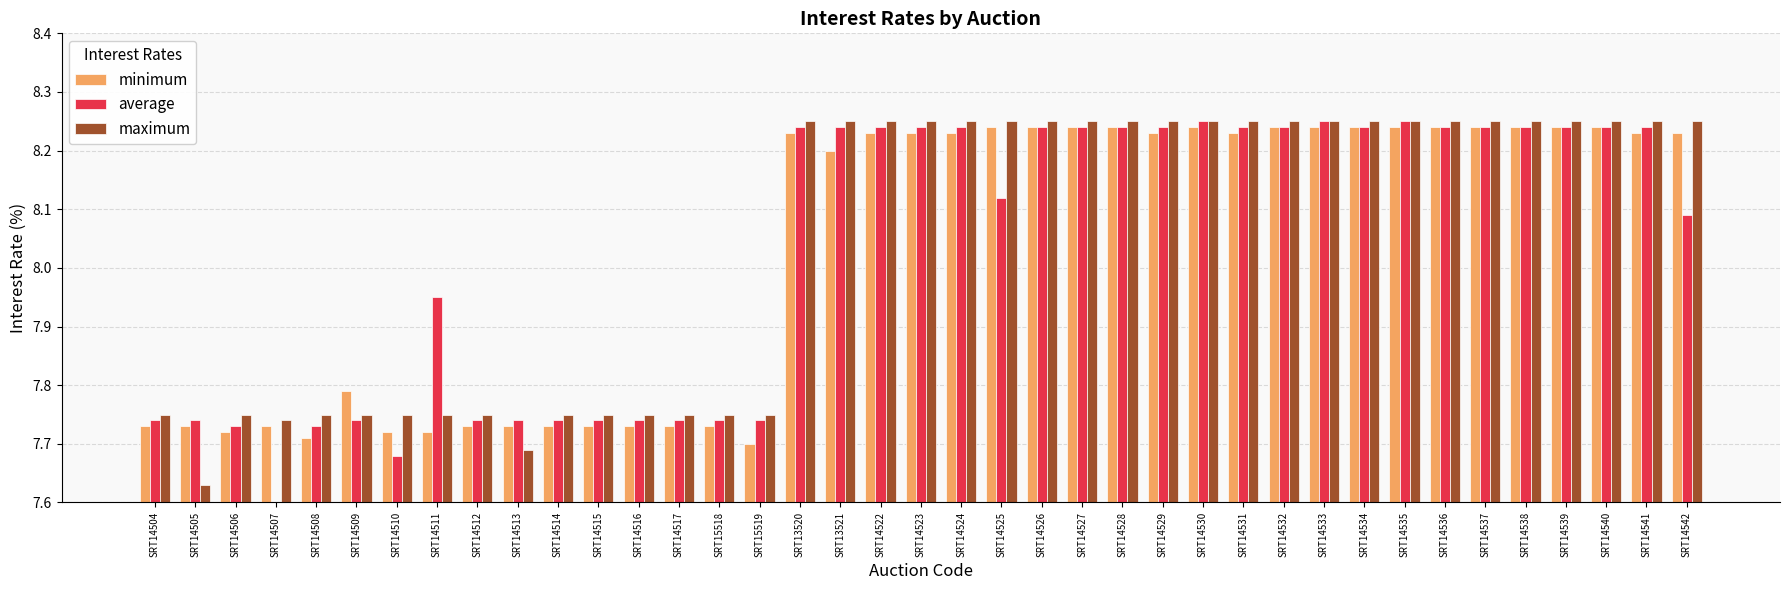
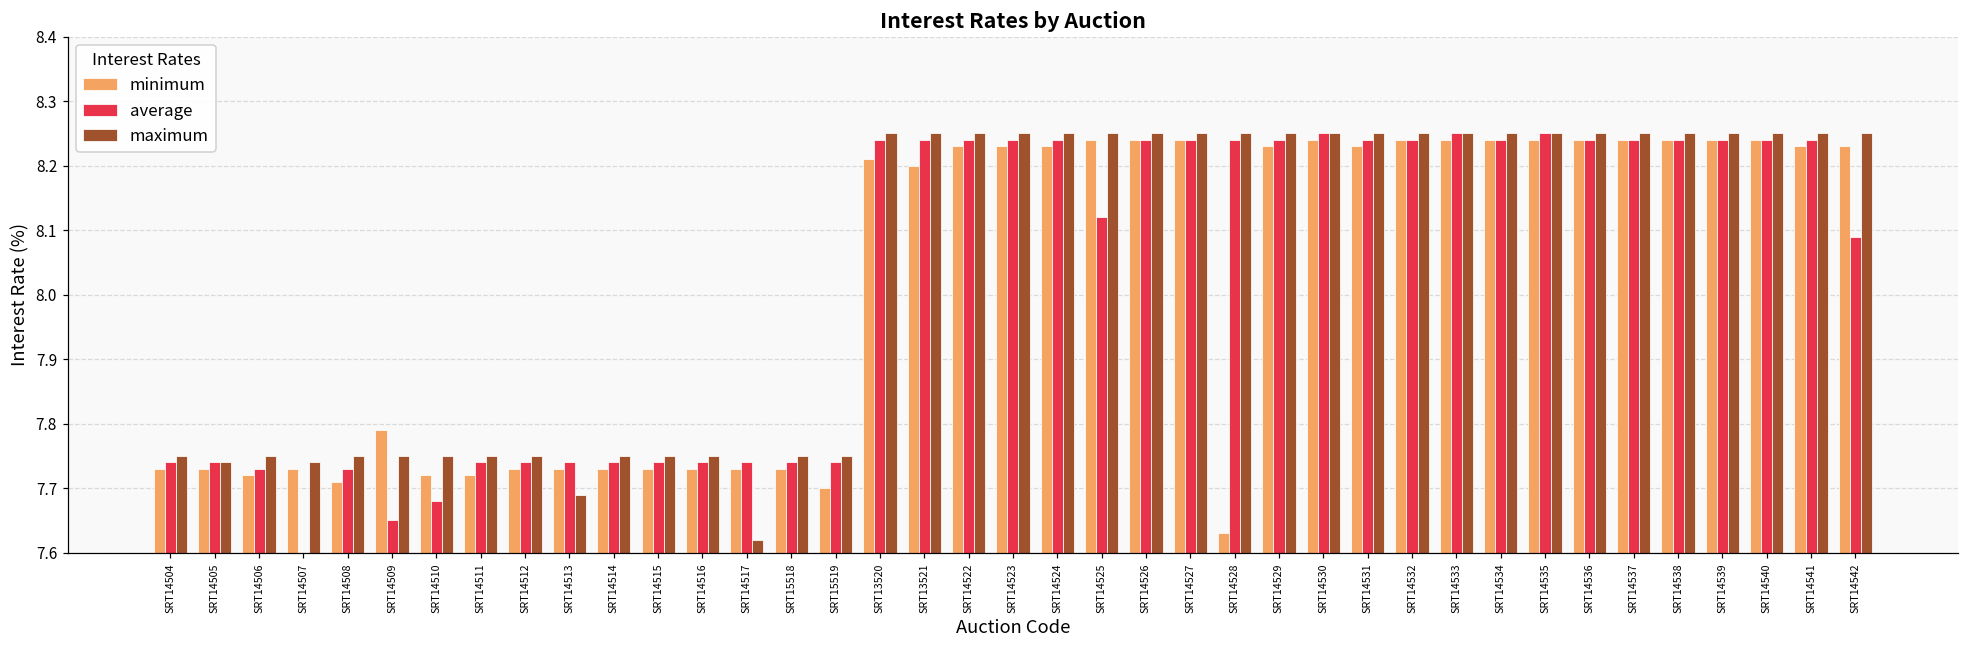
  {
    "minimum": {
      "SRT14504": 7.73,
      "SRT14505": 7.73,
      "SRT14506": 7.72,
      "SRT14507": 7.73,
      "SRT14508": 7.71,
      "SRT14509": 7.79,
      "SRT14510": 7.72,
      "SRT14511": 7.72,
      "SRT14512": 7.73,
      "SRT14513": 7.73,
      "SRT14514": 7.73,
      "SRT14515": 7.73,
      "SRT14516": 7.73,
      "SRT14517": 7.73,
      "SRT15518": 7.73,
      "SRT15519": 7.70,
-     "SRT13520": 8.23,
+     "SRT13520": 8.21,
      "SRT13521": 8.20,
      "SRT14522": 8.23,
      "SRT14523": 8.23,
      "SRT14524": 8.23,
      "SRT14525": 8.24,
      "SRT14526": 8.24,
      "SRT14527": 8.24,
-     "SRT14528": 8.24,
+     "SRT14528": 7.63,
      "SRT14529": 8.23,
      "SRT14530": 8.24,
      "SRT14531": 8.23,
      "SRT14532": 8.24,
      "SRT14533": 8.24,
      "SRT14534": 8.24,
      "SRT14535": 8.24,
      "SRT14536": 8.24,
      "SRT14537": 8.24,
      "SRT14538": 8.24,
      "SRT14539": 8.24,
      "SRT14540": 8.24,
      "SRT14541": 8.23,
      "SRT14542": 8.23
    },
    "average": {
      "SRT14504": 7.74,
      "SRT14505": 7.74,
      "SRT14506": 7.73,
      "SRT14508": 7.73,
-     "SRT14509": 7.74,
+     "SRT14509": 7.65,
      "SRT14510": 7.68,
-     "SRT14511": 7.95,
+     "SRT14511": 7.74,
      "SRT14512": 7.74,
      "SRT14513": 7.74,
      "SRT14514": 7.74,
      "SRT14515": 7.74,
      "SRT14516": 7.74,
      "SRT14517": 7.74,
      "SRT15518": 7.74,
      "SRT15519": 7.74,
      "SRT13520": 8.24,
      "SRT13521": 8.24,
      "SRT14522": 8.24,
      "SRT14523": 8.24,
      "SRT14524": 8.24,
      "SRT14525": 8.12,
      "SRT14526": 8.24,
      "SRT14527": 8.24,
      "SRT14528": 8.24,
      "SRT14529": 8.24,
      "SRT14530": 8.25,
      "SRT14531": 8.24,
      "SRT14532": 8.24,
      "SRT14533": 8.25,
      "SRT14534": 8.24,
      "SRT14535": 8.25,
      "SRT14536": 8.24,
      "SRT14537": 8.24,
      "SRT14538": 8.24,
      "SRT14539": 8.24,
      "SRT14540": 8.24,
      "SRT14541": 8.24,
      "SRT14542": 8.09
    },
    "maximum": {
      "SRT14504": 7.75,
-     "SRT14505": 7.63,
+     "SRT14505": 7.74,
      "SRT14506": 7.75,
      "SRT14507": 7.74,
      "SRT14508": 7.75,
      "SRT14509": 7.75,
      "SRT14510": 7.75,
      "SRT14511": 7.75,
      "SRT14512": 7.75,
      "SRT14513": 7.69,
      "SRT14514": 7.75,
      "SRT14515": 7.75,
      "SRT14516": 7.75,
-     "SRT14517": 7.75,
+     "SRT14517": 7.62,
      "SRT15518": 7.75,
      "SRT15519": 7.75,
      "SRT13520": 8.25,
      "SRT13521": 8.25,
      "SRT14522": 8.25,
      "SRT14523": 8.25,
      "SRT14524": 8.25,
      "SRT14525": 8.25,
      "SRT14526": 8.25,
      "SRT14527": 8.25,
      "SRT14528": 8.25,
      "SRT14529": 8.25,
      "SRT14530": 8.25,
      "SRT14531": 8.25,
      "SRT14532": 8.25,
      "SRT14533": 8.25,
      "SRT14534": 8.25,
      "SRT14535": 8.25,
      "SRT14536": 8.25,
      "SRT14537": 8.25,
      "SRT14538": 8.25,
      "SRT14539": 8.25,
      "SRT14540": 8.25,
      "SRT14541": 8.25,
      "SRT14542": 8.25
    }
  }
